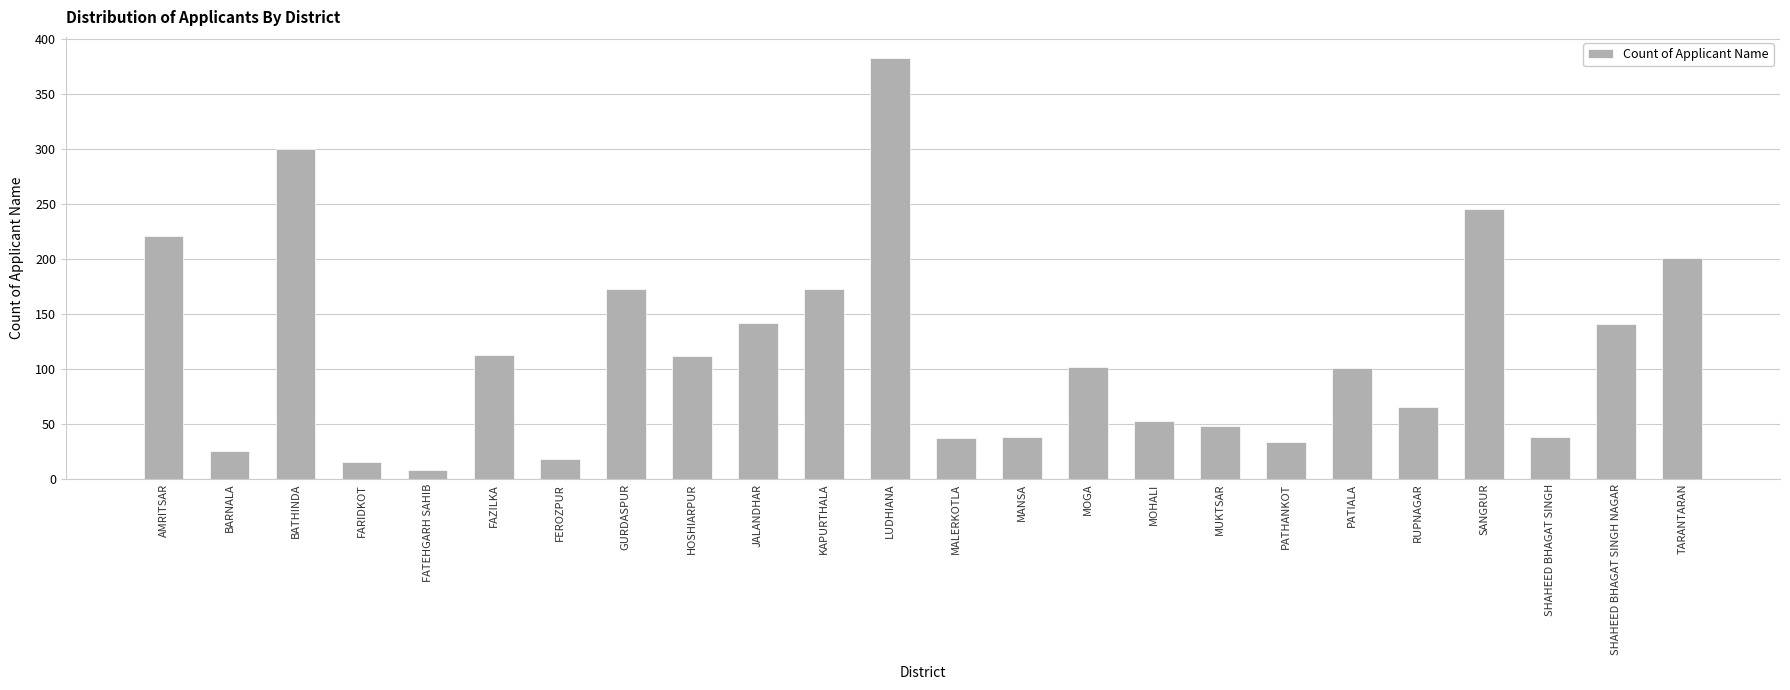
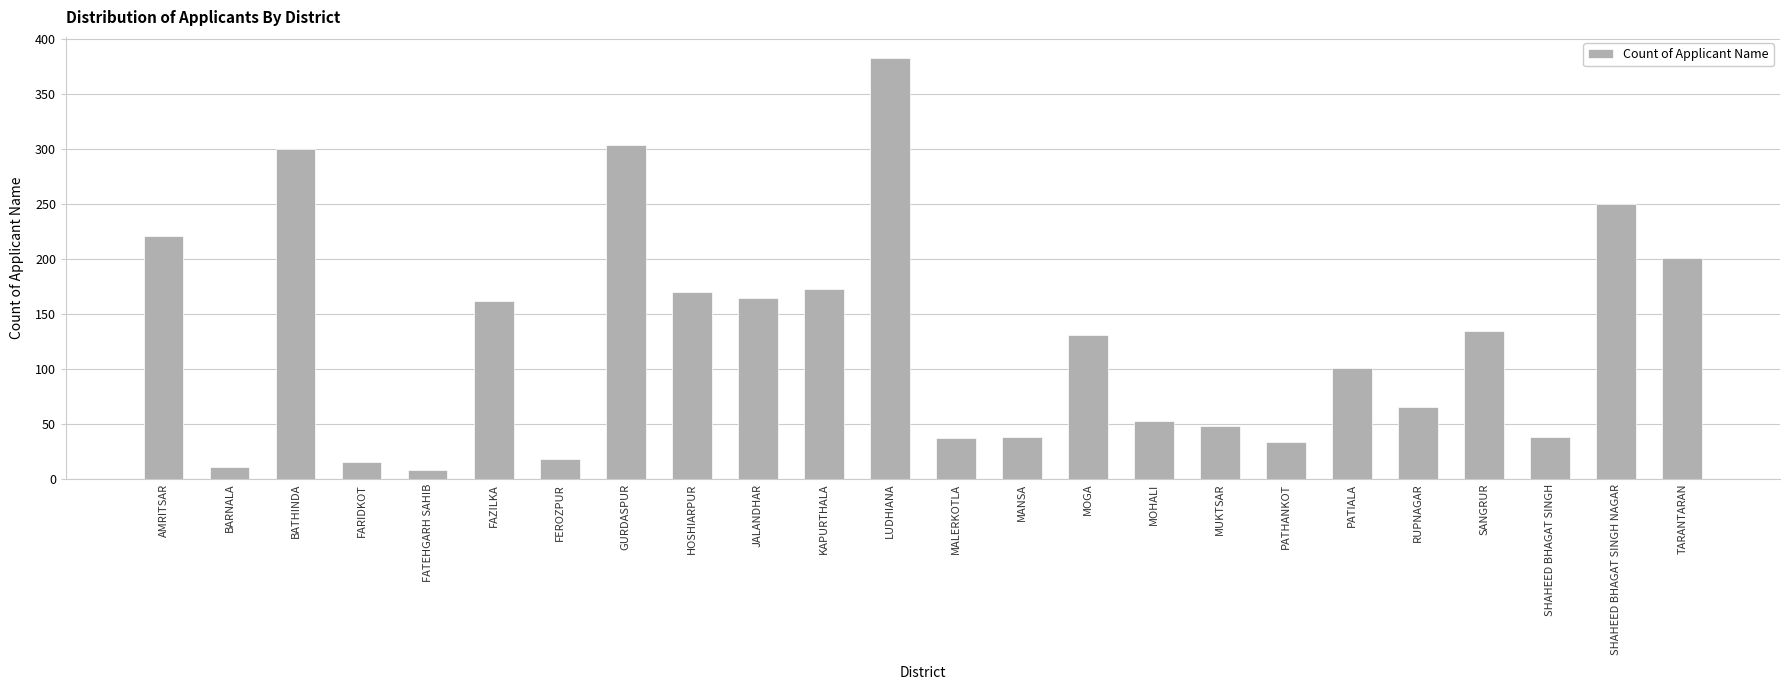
  {
    "AMRITSAR": 221,
-   "BARNALA": 25,
+   "BARNALA": 11,
    "BATHINDA": 300,
    "FARIDKOT": 15,
    "FATEHGARH SAHIB": 8,
-   "FAZILKA": 113,
+   "FAZILKA": 162,
    "FEROZPUR": 18,
-   "GURDASPUR": 173,
-   "HOSHIARPUR": 112,
-   "JALANDHAR": 142,
+   "GURDASPUR": 304,
+   "HOSHIARPUR": 170,
+   "JALANDHAR": 165,
    "KAPURTHALA": 173,
    "LUDHIANA": 383,
    "MALERKOTLA": 37,
    "MANSA": 38,
-   "MOGA": 102,
+   "MOGA": 131,
    "MOHALI": 53,
    "MUKTSAR": 48,
    "PATHANKOT": 34,
    "PATIALA": 101,
    "RUPNAGAR": 65,
-   "SANGRUR": 246,
+   "SANGRUR": 135,
    "SHAHEED BHAGAT SINGH": 38,
-   "SHAHEED BHAGAT SINGH NAGAR": 141,
+   "SHAHEED BHAGAT SINGH NAGAR": 250,
    "TARANTARAN": 201
  }
